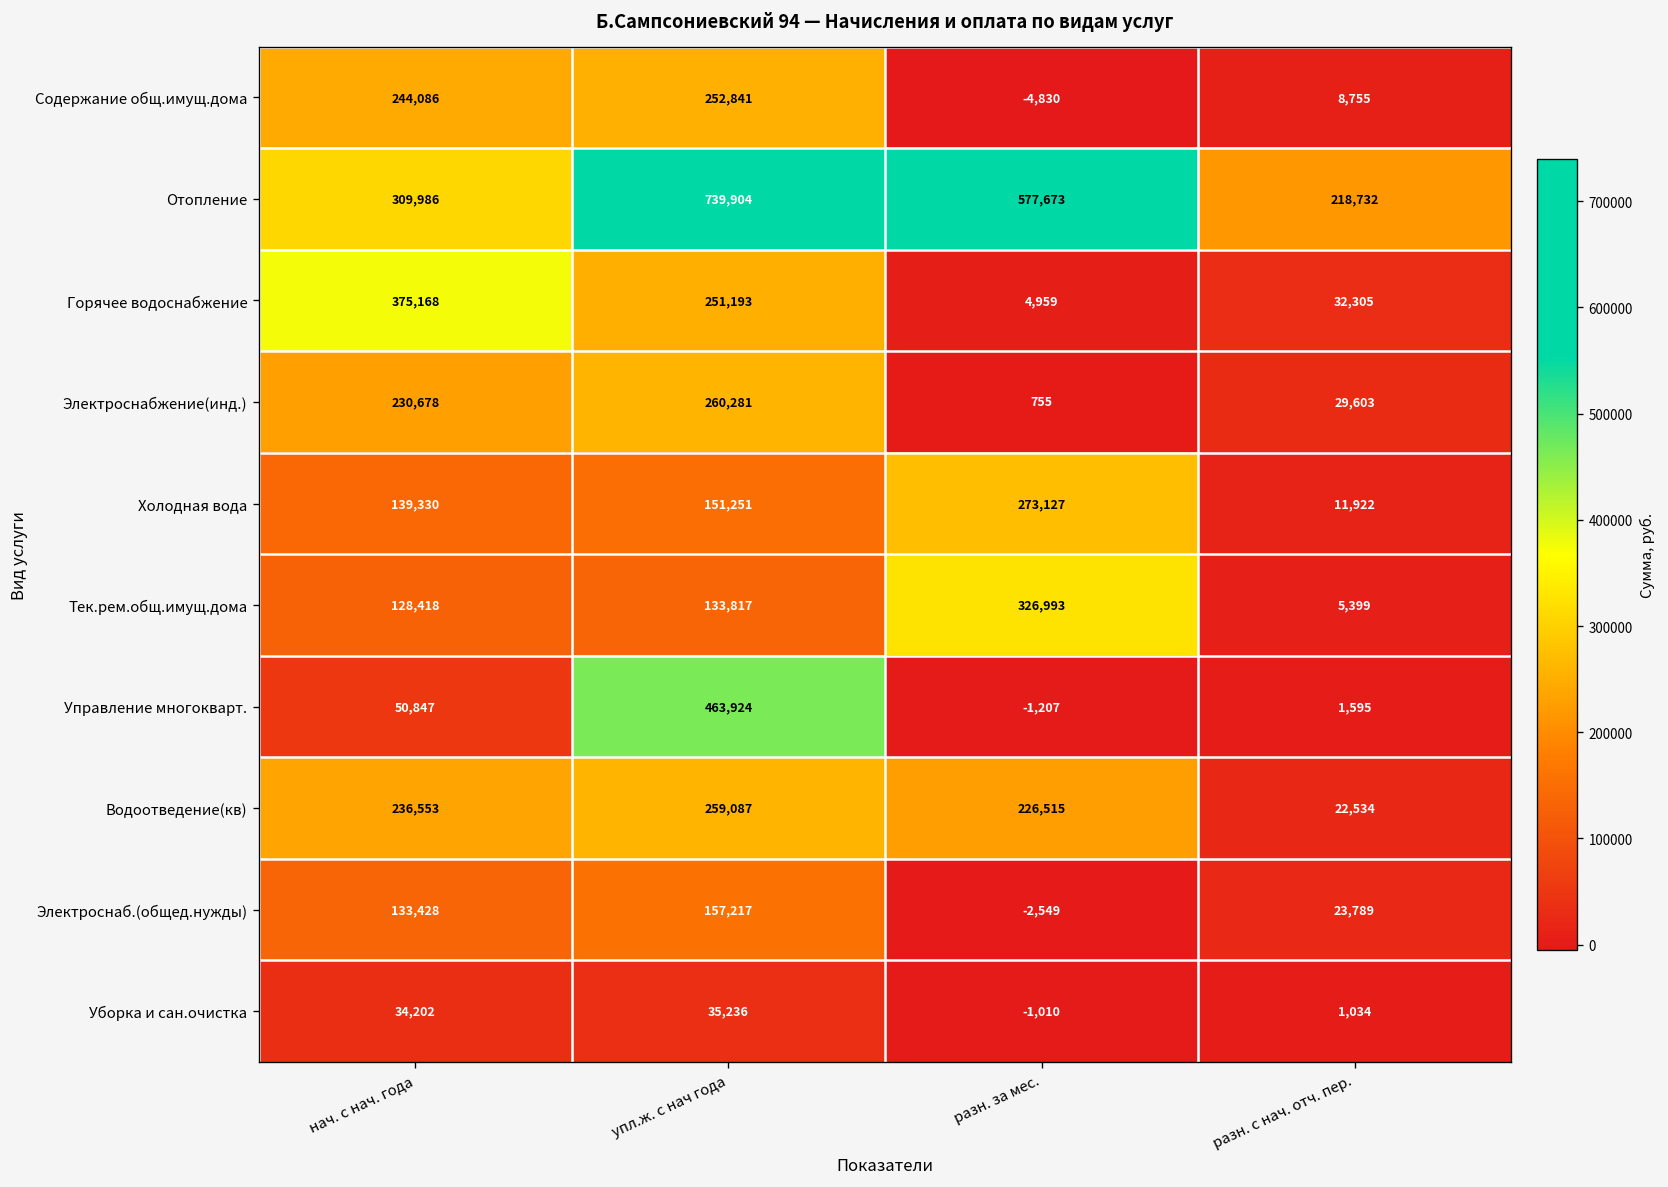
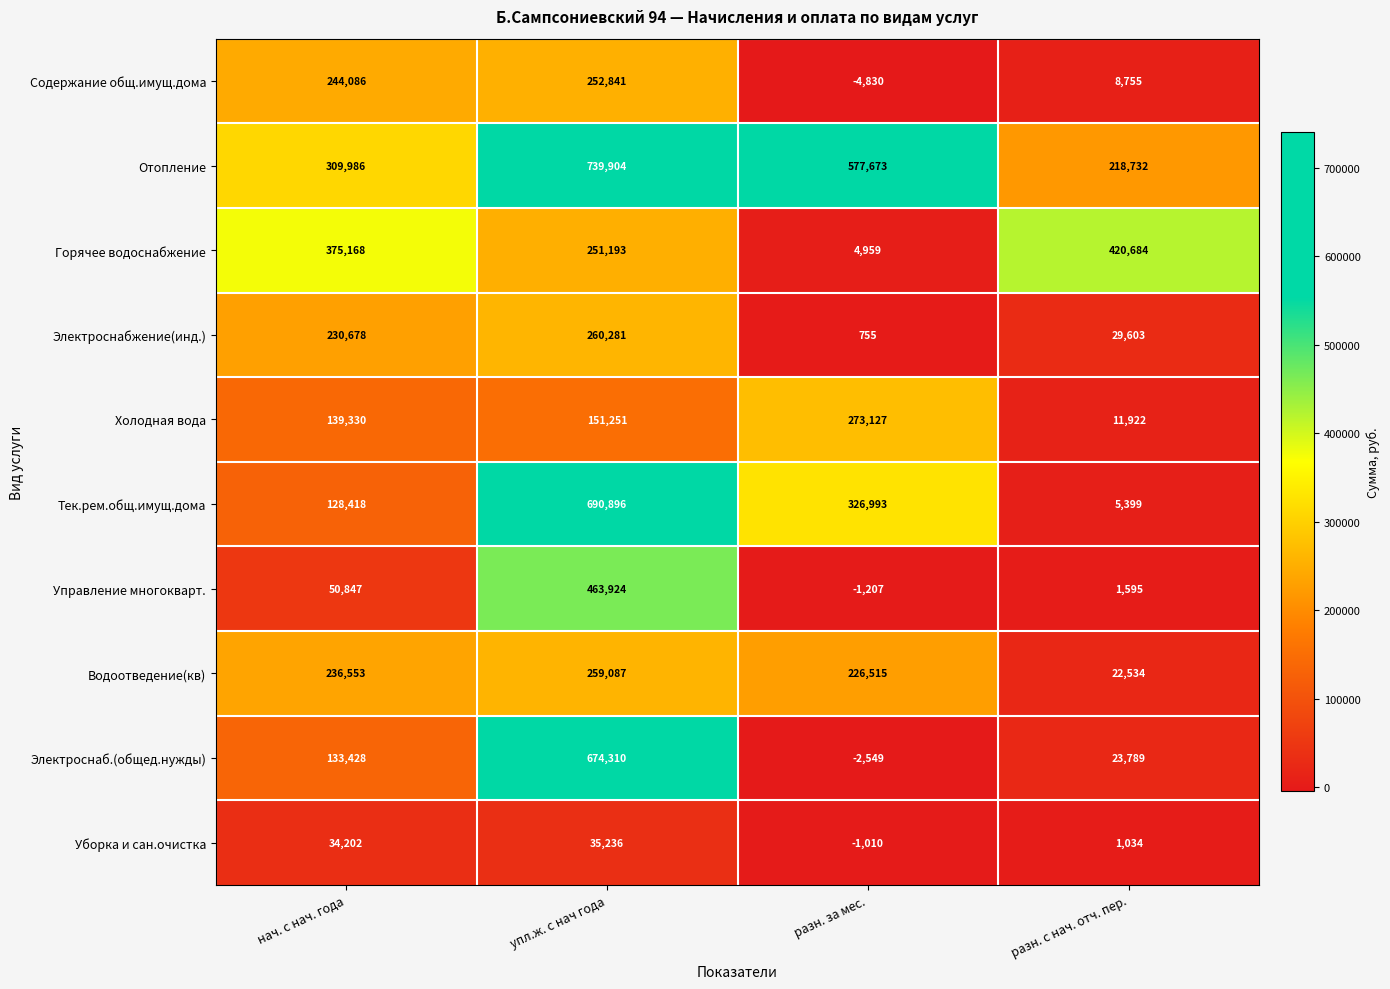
  {
    "Содержание общ.имущ.дома": {
      "нач. с нач. года": "244,086",
      "упл.ж. с нач года": "252,841",
      "разн. за мес.": "-4,830",
      "разн. с нач. отч. пер.": "8,755"
    },
    "Отопление": {
      "нач. с нач. года": "309,986",
      "упл.ж. с нач года": "739,904",
      "разн. за мес.": "577,673",
      "разн. с нач. отч. пер.": "218,732"
    },
    "Горячее водоснабжение": {
      "нач. с нач. года": "375,168",
      "упл.ж. с нач года": "251,193",
      "разн. за мес.": "4,959",
-     "разн. с нач. отч. пер.": "32,305"
+     "разн. с нач. отч. пер.": "420,684"
    },
    "Электроснабжение(инд.)": {
      "нач. с нач. года": "230,678",
      "упл.ж. с нач года": "260,281",
      "разн. за мес.": "755",
      "разн. с нач. отч. пер.": "29,603"
    },
    "Холодная вода": {
      "нач. с нач. года": "139,330",
      "упл.ж. с нач года": "151,251",
      "разн. за мес.": "273,127",
      "разн. с нач. отч. пер.": "11,922"
    },
    "Тек.рем.общ.имущ.дома": {
      "нач. с нач. года": "128,418",
-     "упл.ж. с нач года": "133,817",
+     "упл.ж. с нач года": "690,896",
      "разн. за мес.": "326,993",
      "разн. с нач. отч. пер.": "5,399"
    },
    "Управление многокварт.": {
      "нач. с нач. года": "50,847",
      "упл.ж. с нач года": "463,924",
      "разн. за мес.": "-1,207",
      "разн. с нач. отч. пер.": "1,595"
    },
    "Водоотведение(кв)": {
      "нач. с нач. года": "236,553",
      "упл.ж. с нач года": "259,087",
      "разн. за мес.": "226,515",
      "разн. с нач. отч. пер.": "22,534"
    },
    "Электроснаб.(общед.нужды)": {
      "нач. с нач. года": "133,428",
-     "упл.ж. с нач года": "157,217",
+     "упл.ж. с нач года": "674,310",
      "разн. за мес.": "-2,549",
      "разн. с нач. отч. пер.": "23,789"
    },
    "Уборка и сан.очистка": {
      "нач. с нач. года": "34,202",
      "упл.ж. с нач года": "35,236",
      "разн. за мес.": "-1,010",
      "разн. с нач. отч. пер.": "1,034"
    }
  }
